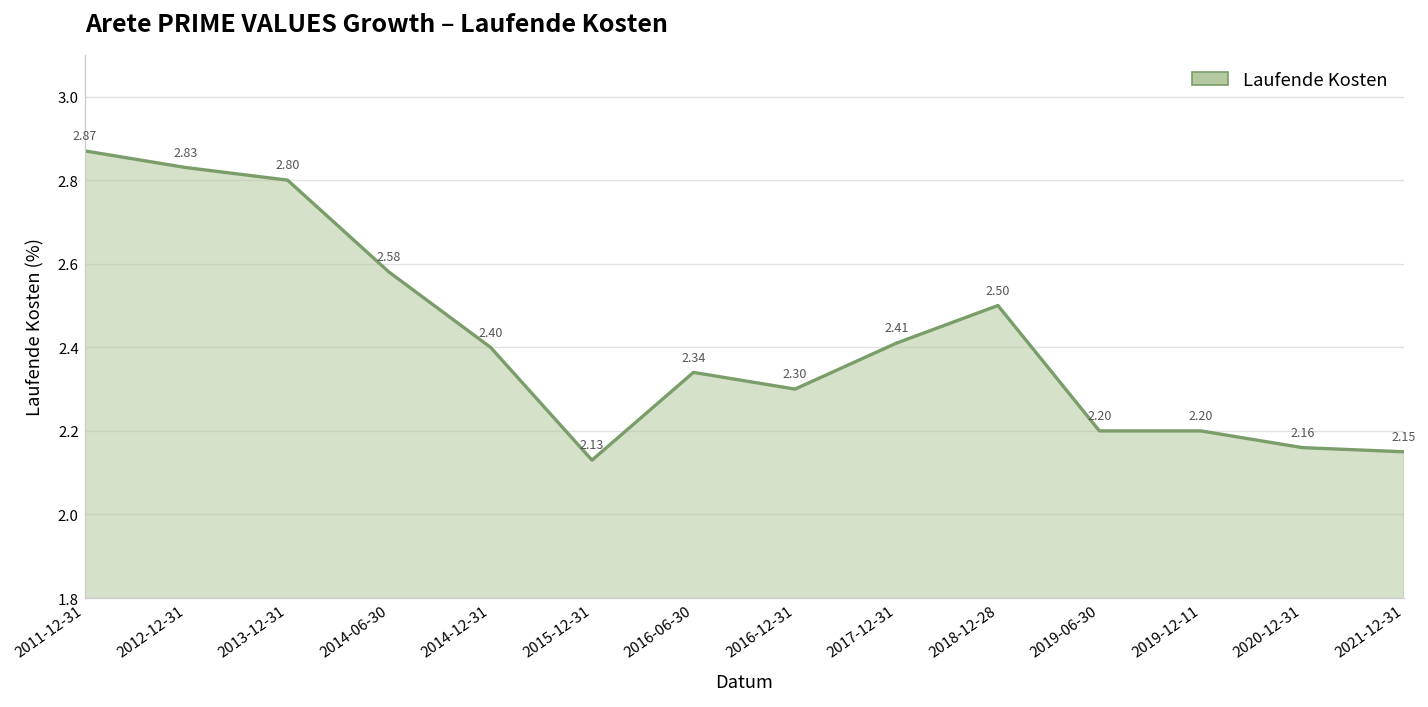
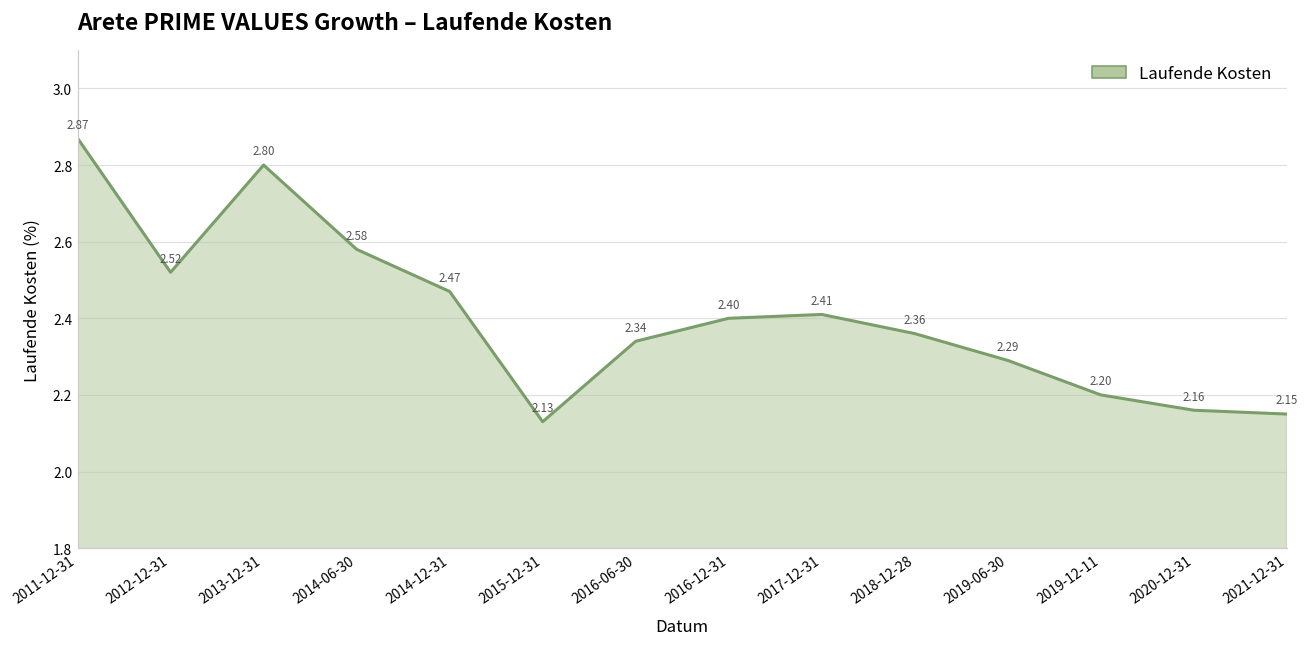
  {
    "2011-12-31": 2.87,
-   "2012-12-31": 2.83,
+   "2012-12-31": 2.52,
    "2013-12-31": 2.80,
    "2014-06-30": 2.58,
-   "2014-12-31": 2.40,
+   "2014-12-31": 2.47,
    "2015-12-31": 2.13,
    "2016-06-30": 2.34,
-   "2016-12-31": 2.30,
+   "2016-12-31": 2.40,
    "2017-12-31": 2.41,
-   "2018-12-28": 2.50,
-   "2019-06-30": 2.20,
+   "2018-12-28": 2.36,
+   "2019-06-30": 2.29,
    "2019-12-11": 2.20,
    "2020-12-31": 2.16,
    "2021-12-31": 2.15
  }
